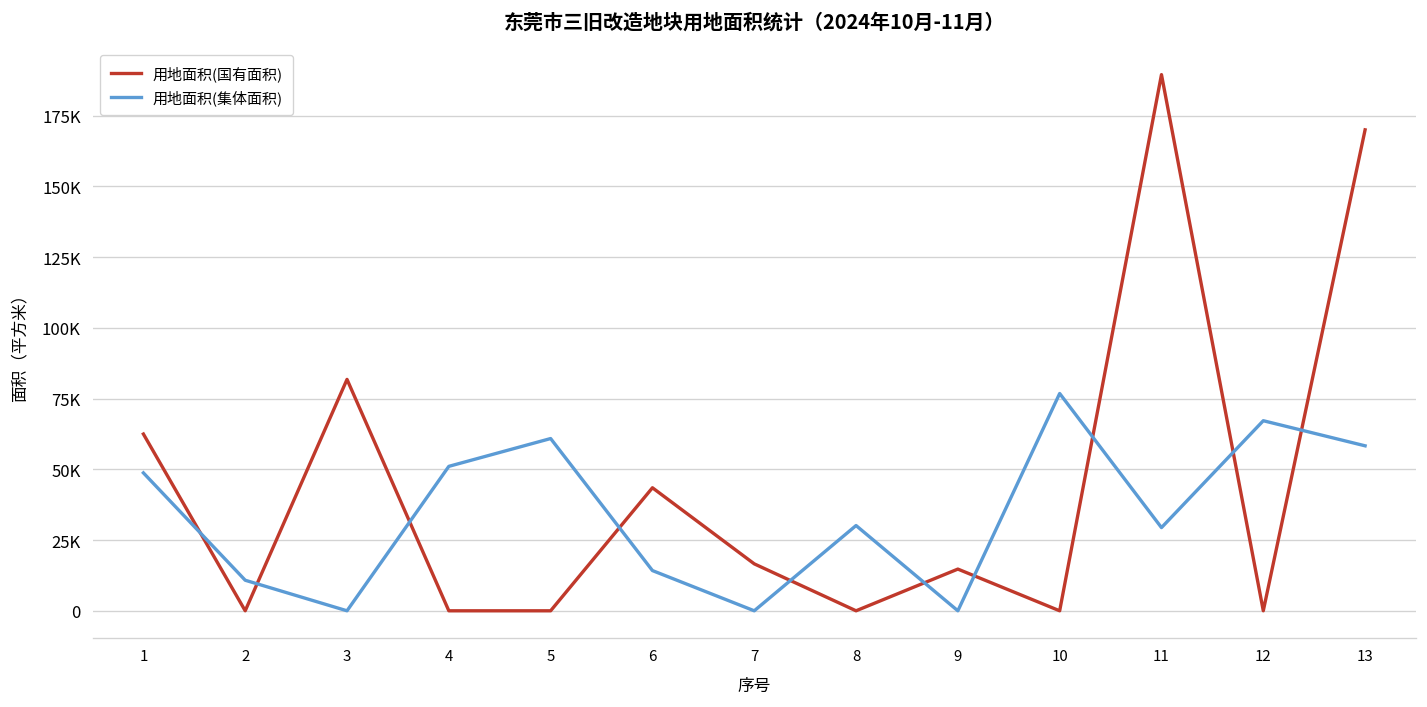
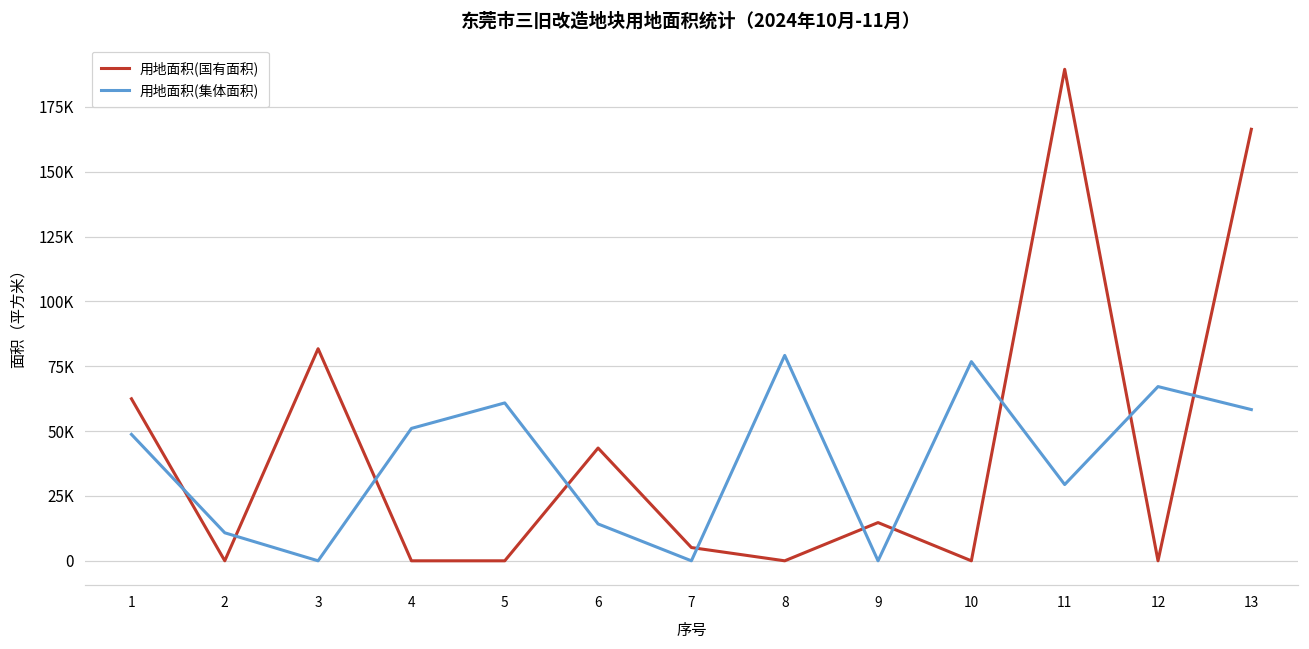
  {
    "用地面积(国有面积)": {
      "1": 62000,
      "2": 0,
      "3": 82000,
      "4": 0,
      "5": 0,
      "6": 43000,
-     "7": 17000,
+     "7": 5000,
      "8": 0,
      "9": 15000,
      "10": 0,
      "11": 190000,
      "12": 0,
-     "13": 170000
+     "13": 166000
    },
    "用地面积(集体面积)": {
      "1": 49000,
      "2": 11000,
      "3": 0,
      "4": 51000,
      "5": 61000,
      "6": 14000,
      "7": 0,
-     "8": 30000,
+     "8": 79000,
      "9": 0,
      "10": 77000,
      "11": 29000,
      "12": 67000,
      "13": 58000
    }
  }
